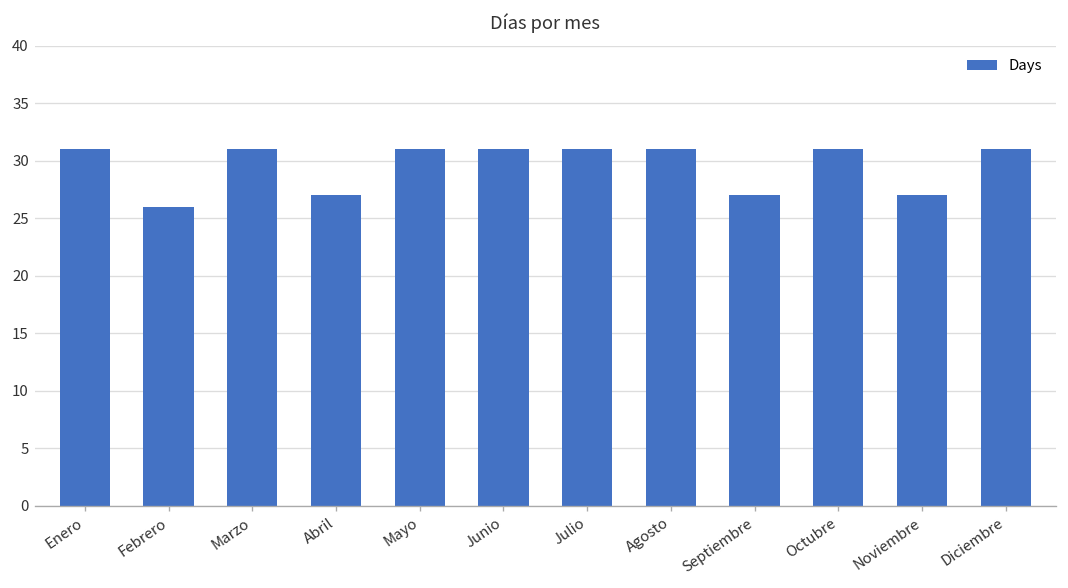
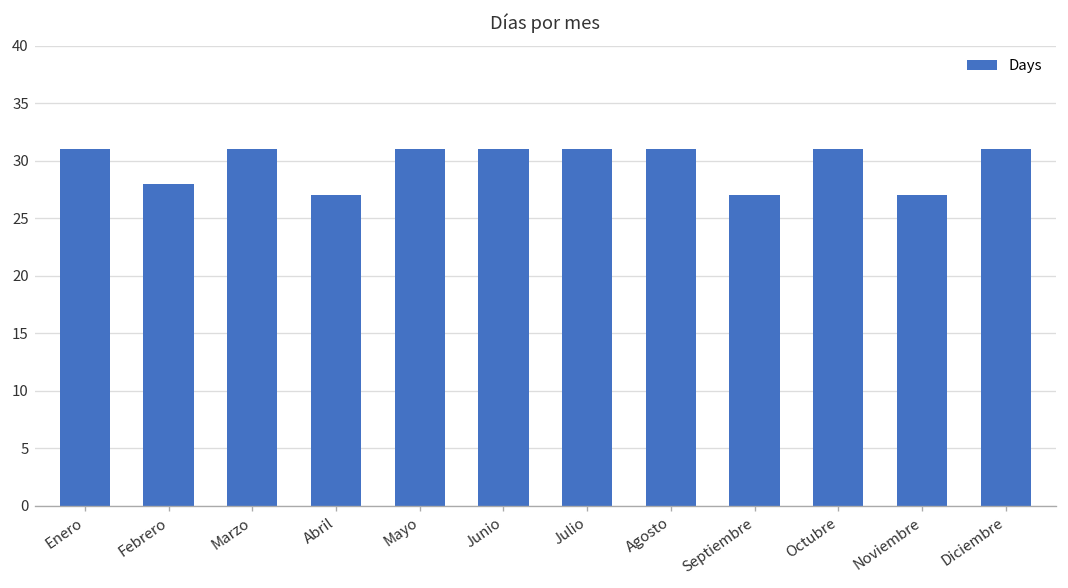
  {
    "Enero": 31,
-   "Febrero": 26,
+   "Febrero": 28,
    "Marzo": 31,
    "Abril": 27,
    "Mayo": 31,
    "Junio": 31,
    "Julio": 31,
    "Agosto": 31,
    "Septiembre": 27,
    "Octubre": 31,
    "Noviembre": 27,
    "Diciembre": 31
  }
